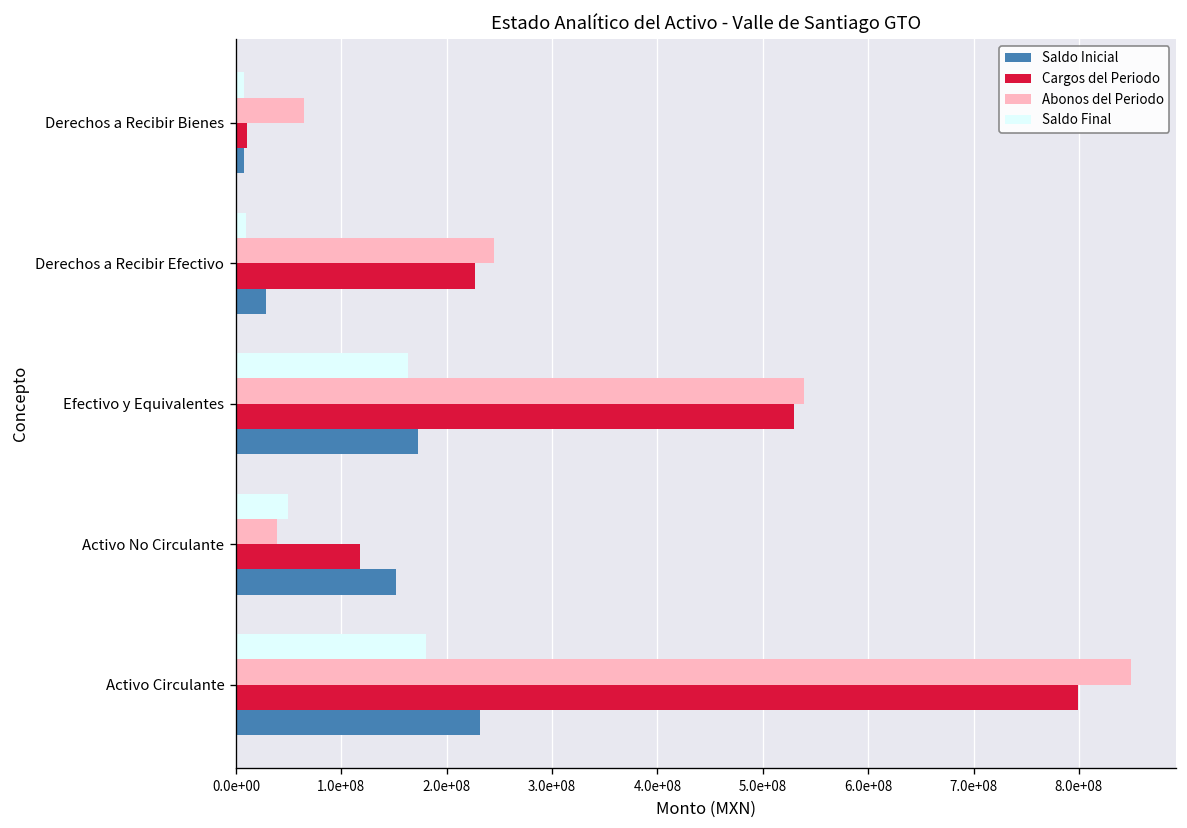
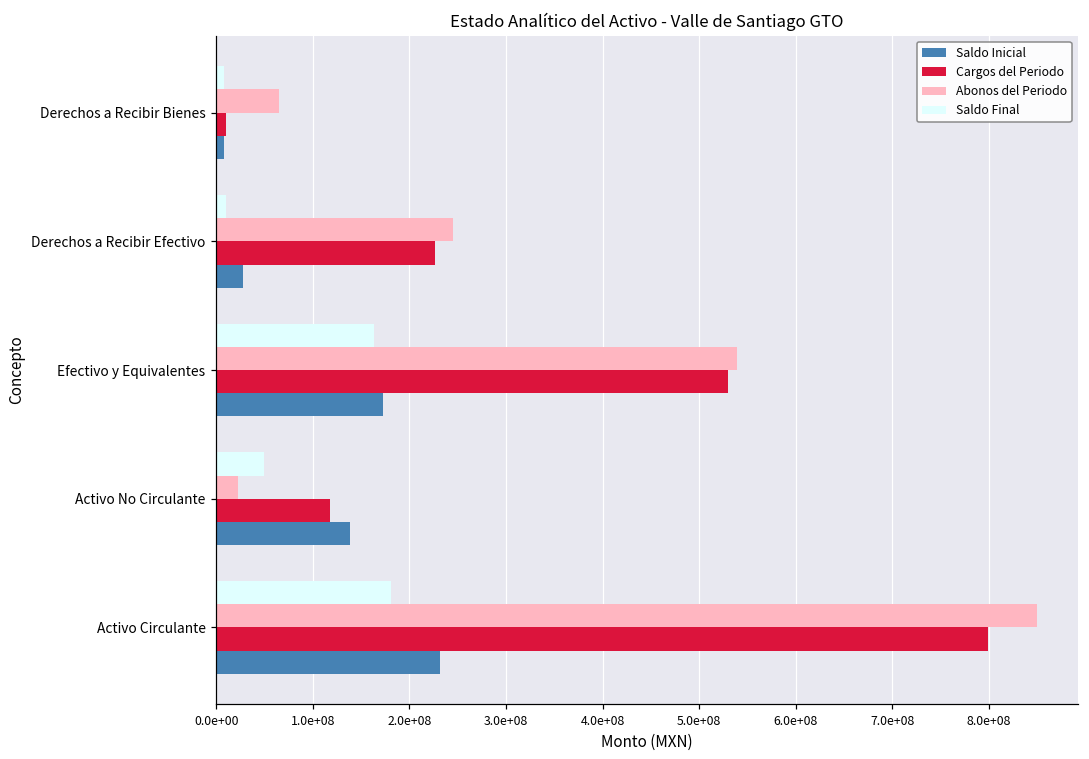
  {
    "Saldo Inicial": {
      "Derechos a Recibir Bienes": 10000000,
      "Derechos a Recibir Efectivo": 30000000,
      "Efectivo y Equivalentes": 170000000,
-     "Activo No Circulante": 150000000,
+     "Activo No Circulante": 140000000,
      "Activo Circulante": 230000000
    },
    "Cargos del Periodo": {
      "Derechos a Recibir Bienes": 10000000,
      "Derechos a Recibir Efectivo": 230000000,
      "Efectivo y Equivalentes": 530000000,
      "Activo No Circulante": 120000000,
      "Activo Circulante": 800000000
    },
    "Abonos del Periodo": {
      "Derechos a Recibir Bienes": 60000000,
      "Derechos a Recibir Efectivo": 250000000,
      "Efectivo y Equivalentes": 540000000,
-     "Activo No Circulante": 40000000,
+     "Activo No Circulante": 20000000,
      "Activo Circulante": 850000000
    },
    "Saldo Final": {
      "Derechos a Recibir Bienes": 10000000,
      "Derechos a Recibir Efectivo": 10000000,
      "Efectivo y Equivalentes": 160000000,
      "Activo No Circulante": 50000000,
      "Activo Circulante": 180000000
    }
  }
